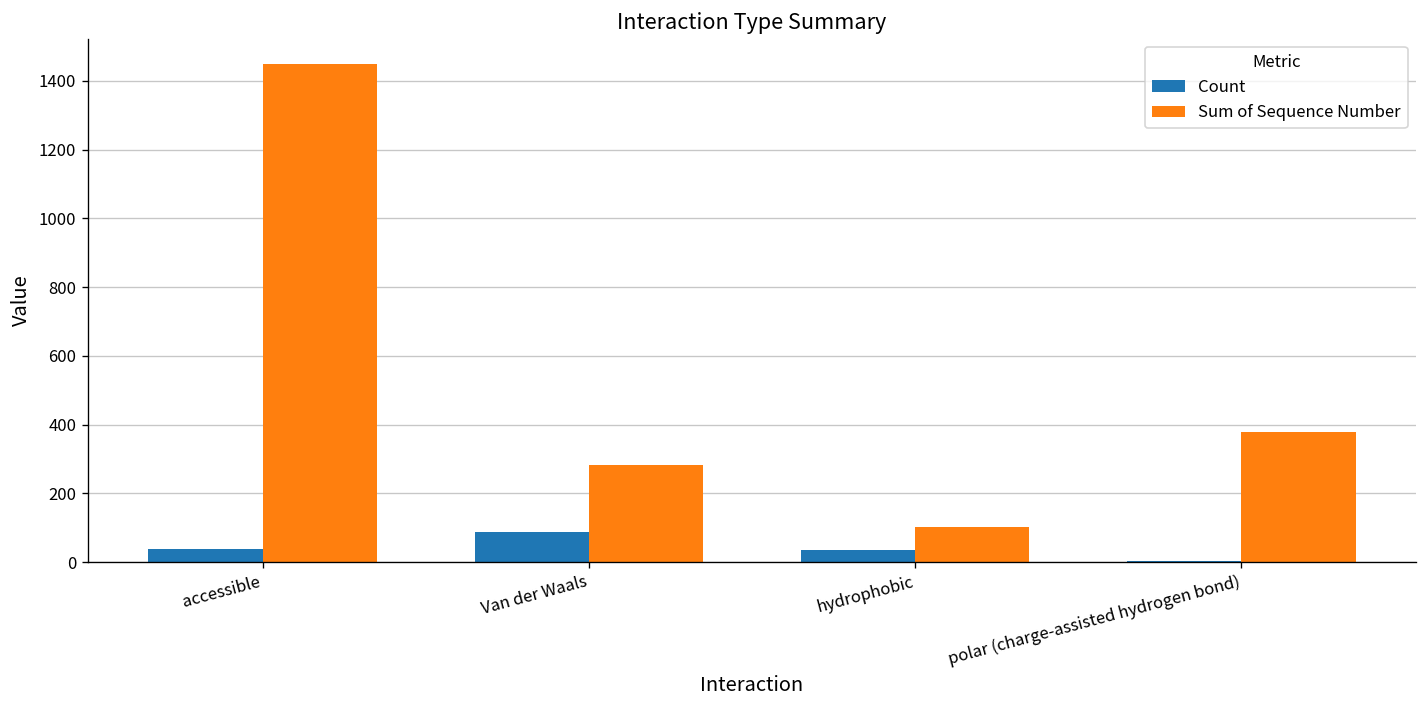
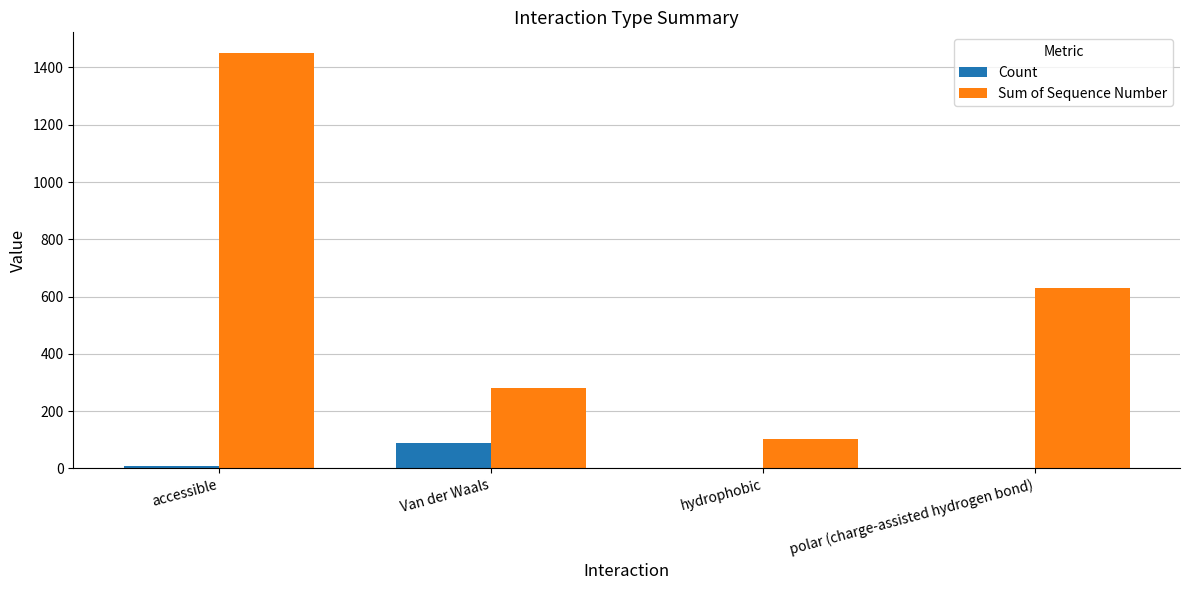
  {
    "Count": {
-     "accessible": 40,
+     "accessible": 10,
      "Van der Waals": 90,
-     "hydrophobic": 30
+     "hydrophobic": 0
    },
    "Sum of Sequence Number": {
      "accessible": 1450,
      "Van der Waals": 280,
      "hydrophobic": 100,
-     "polar (charge-assisted hydrogen bond)": 380
+     "polar (charge-assisted hydrogen bond)": 630
    }
  }
